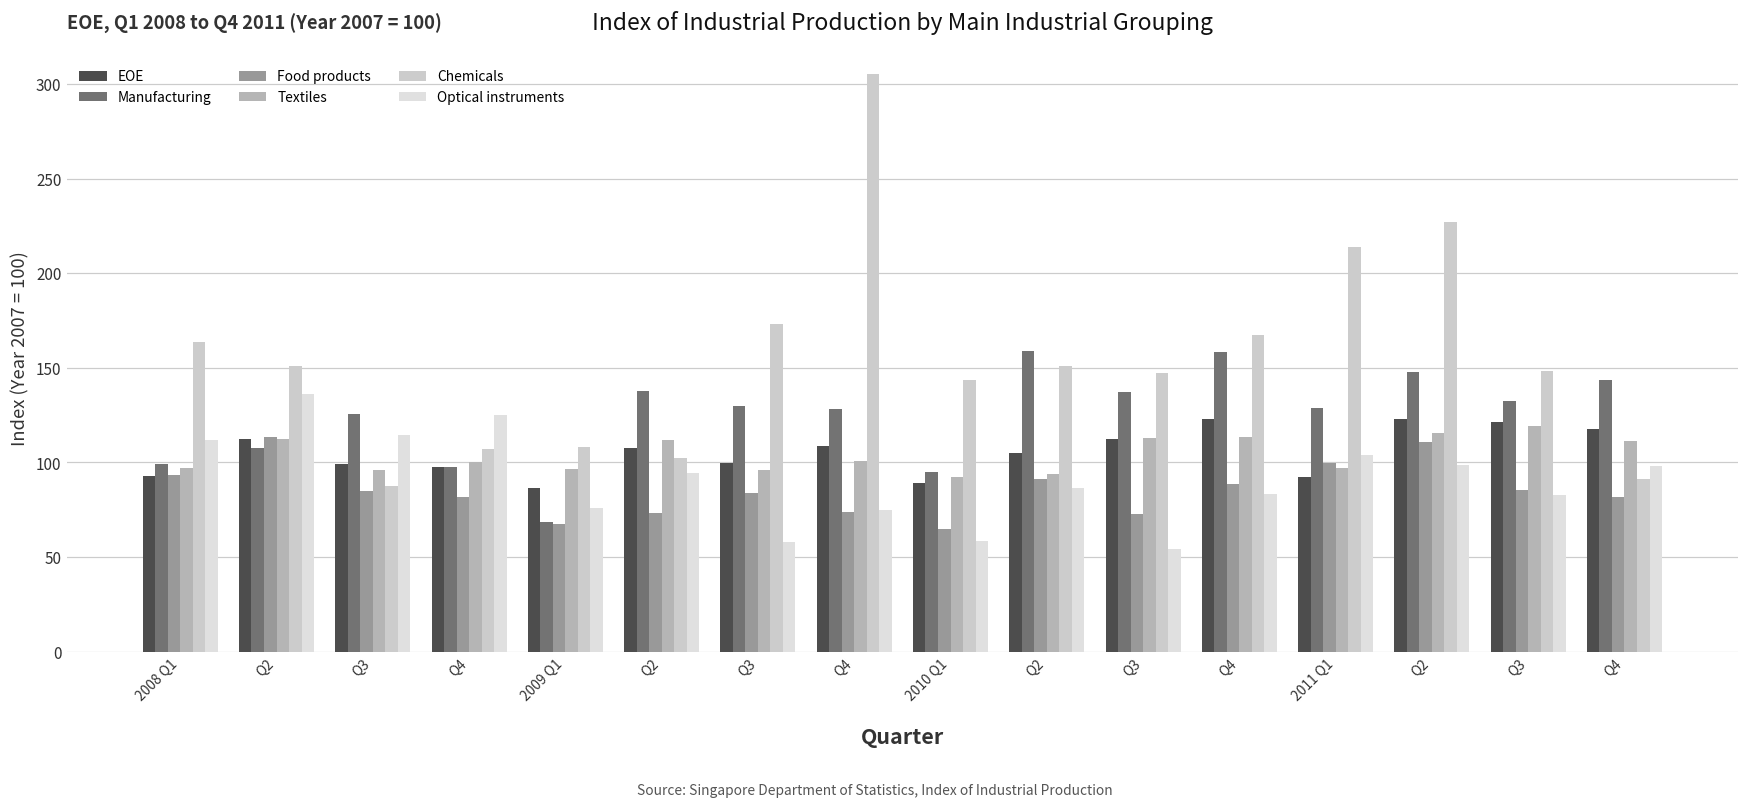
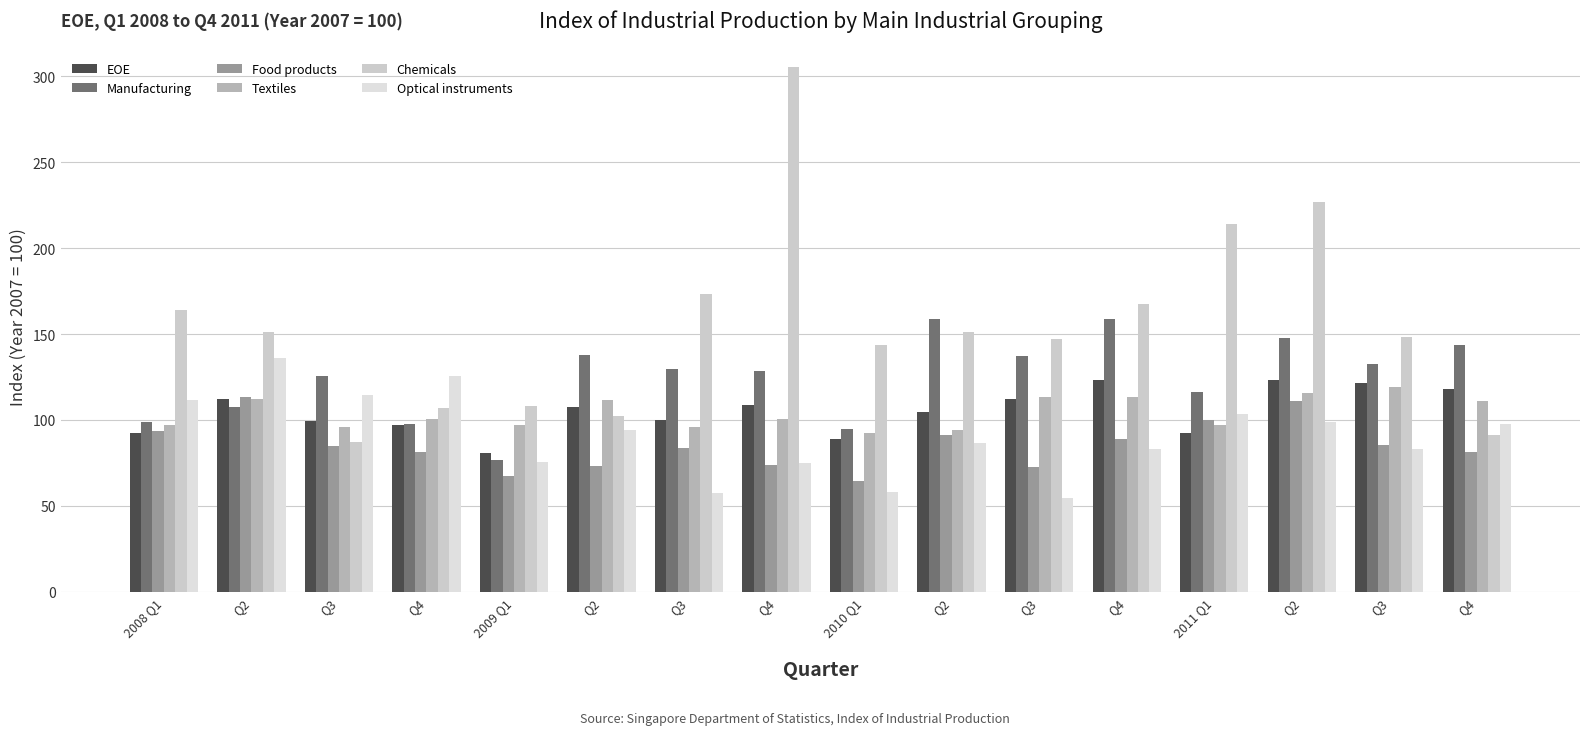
  {
    "EOE": {
      "2008 Q1": 93,
-     "2009 Q1": 87,
+     "2009 Q1": 81,
      "2010 Q1": 89,
      "2011 Q1": 92
    },
    "Manufacturing": {
      "2008 Q1": 99,
-     "2009 Q1": 69,
+     "2009 Q1": 77,
      "2010 Q1": 95,
-     "2011 Q1": 129
+     "2011 Q1": 116
    }
  }
